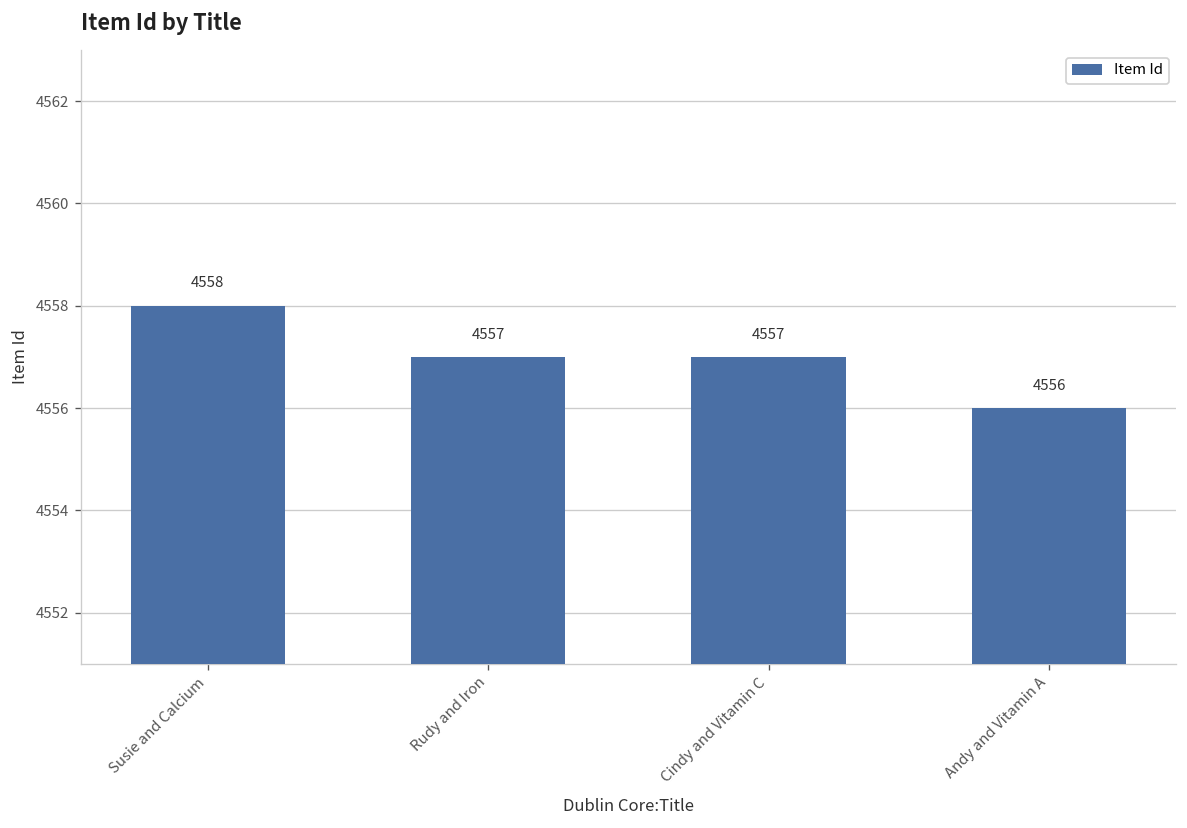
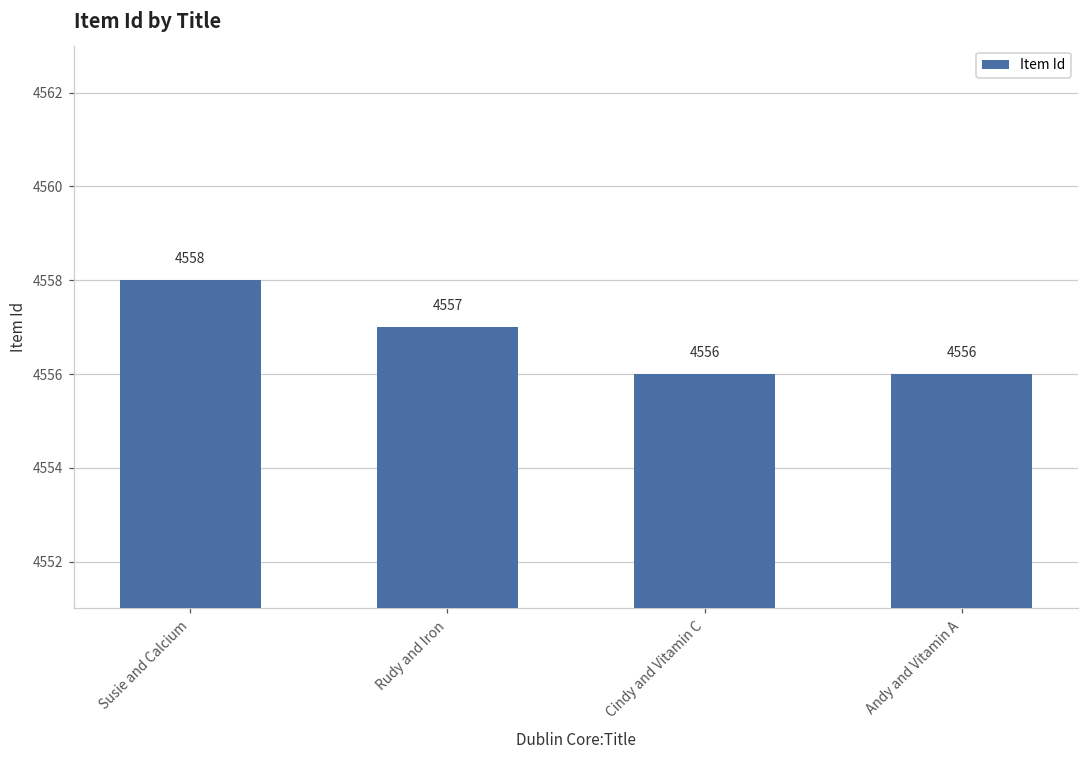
  {
    "Susie and Calcium": 4558,
    "Rudy and Iron": 4557,
-   "Cindy and Vitamin C": 4557,
+   "Cindy and Vitamin C": 4556,
    "Andy and Vitamin A": 4556
  }
